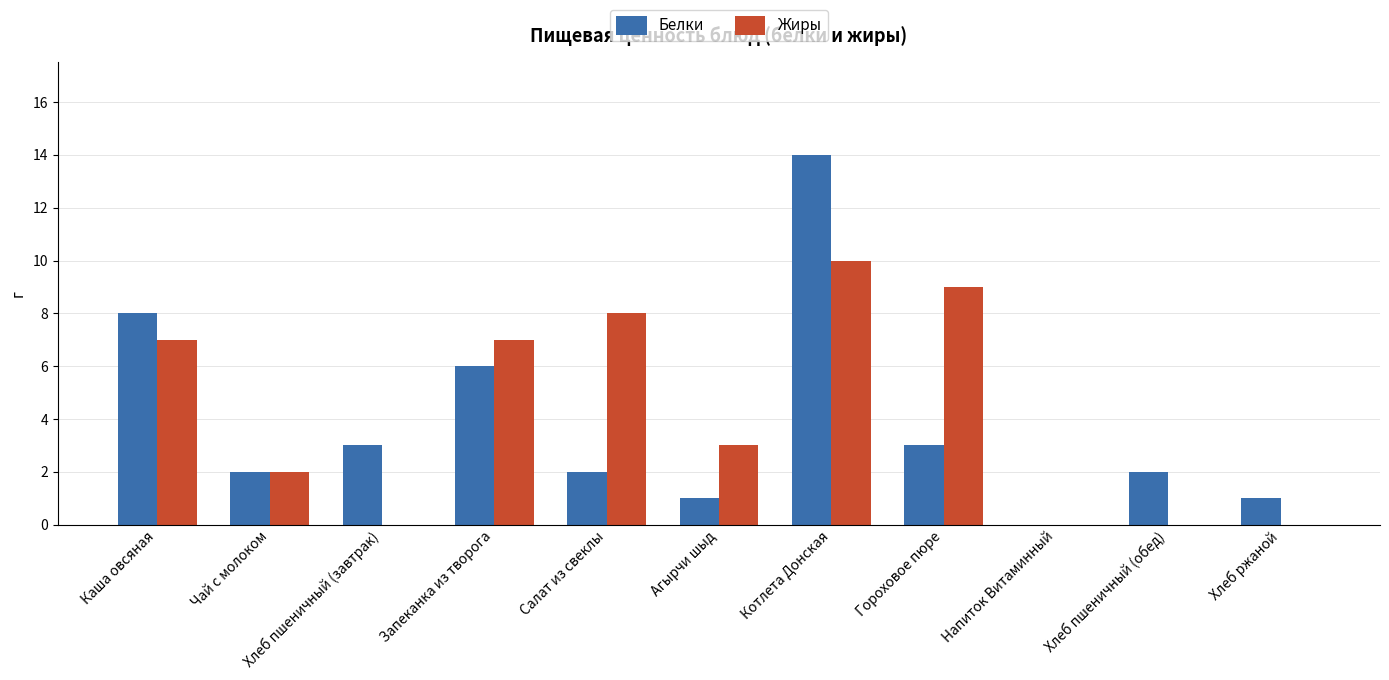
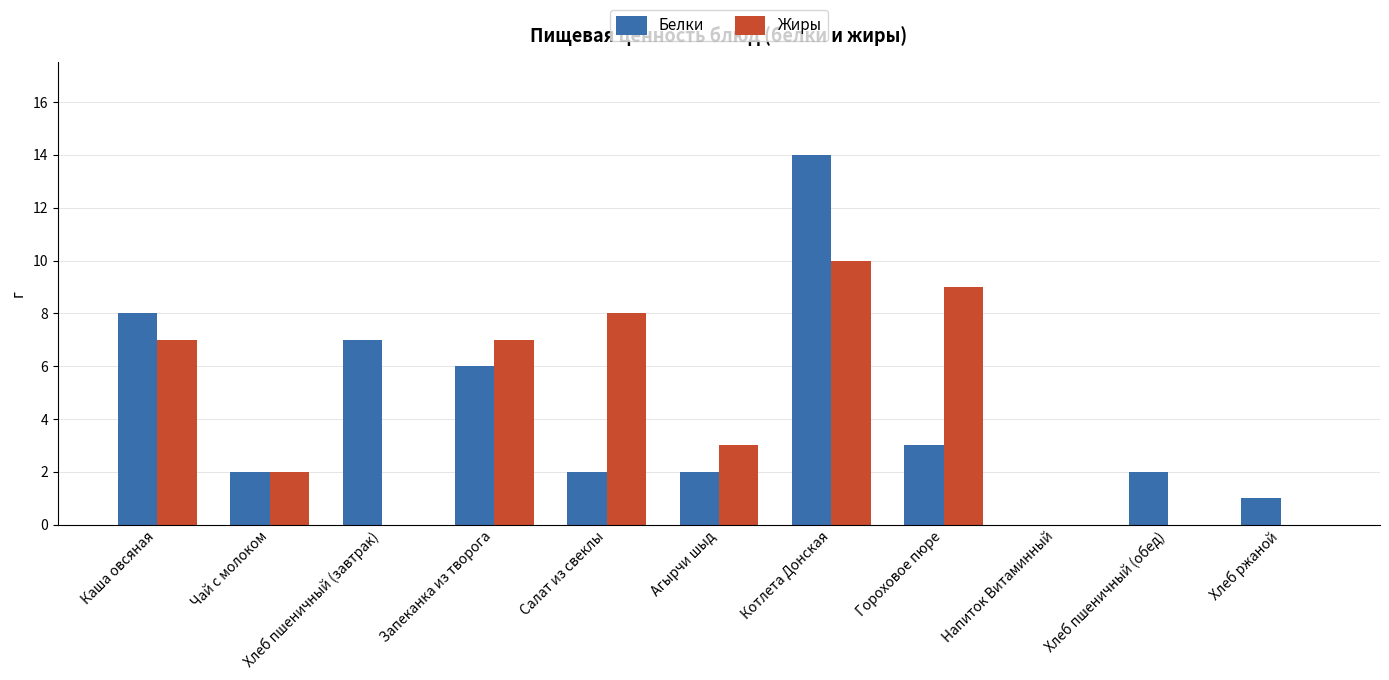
  {
    "Белки": {
      "Каша овсяная": 8,
      "Чай с молоком": 2,
-     "Хлеб пшеничный (завтрак)": 3,
+     "Хлеб пшеничный (завтрак)": 7,
      "Запеканка из творога": 6,
      "Салат из свеклы": 2,
-     "Агырчи шыд": 1,
+     "Агырчи шыд": 2,
      "Котлета Донская": 14,
      "Гороховое пюре": 3,
      "Напиток Витаминный": 0,
      "Хлеб пшеничный (обед)": 2,
      "Хлеб ржаной": 1
    },
    "Жиры": {
      "Каша овсяная": 7,
      "Чай с молоком": 2,
      "Хлеб пшеничный (завтрак)": 0,
      "Запеканка из творога": 7,
      "Салат из свеклы": 8,
      "Агырчи шыд": 3,
      "Котлета Донская": 10,
      "Гороховое пюре": 9,
      "Напиток Витаминный": 0,
      "Хлеб пшеничный (обед)": 0,
      "Хлеб ржаной": 0
    }
  }
